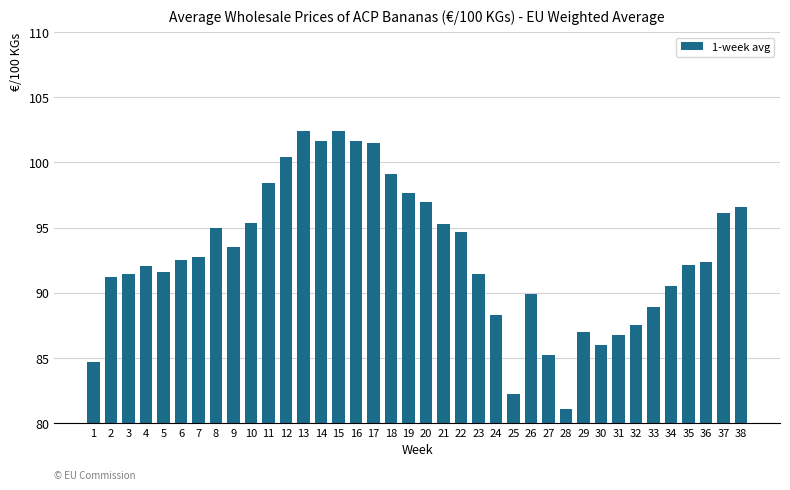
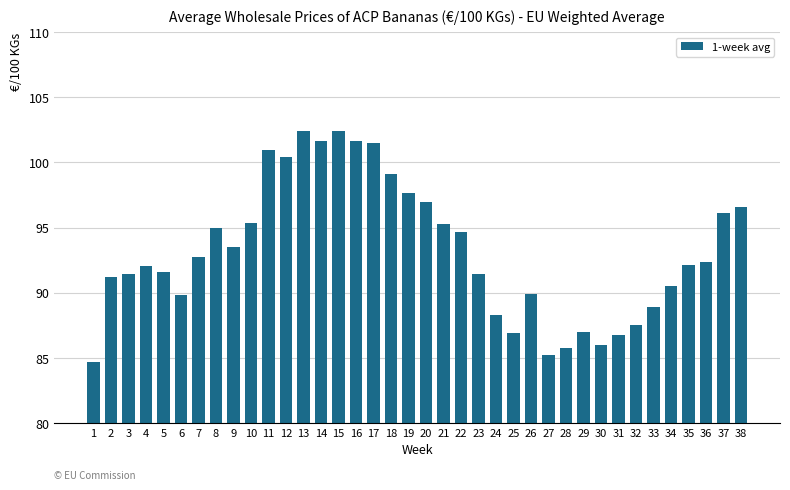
  {
    "1": 84.7,
    "2": 91.2,
    "3": 91.4,
    "4": 92.0,
    "5": 91.6,
-   "6": 92.5,
+   "6": 89.8,
    "7": 92.7,
    "8": 95.0,
    "9": 93.5,
    "10": 95.3,
-   "11": 98.4,
+   "11": 100.9,
    "12": 100.4,
    "13": 102.4,
    "14": 101.7,
    "15": 102.4,
    "16": 101.7,
    "17": 101.5,
    "18": 99.2,
    "19": 97.7,
    "20": 97.0,
    "21": 95.3,
    "22": 94.7,
    "23": 91.5,
    "24": 88.3,
-   "25": 82.2,
+   "25": 86.9,
    "26": 89.9,
    "27": 85.2,
-   "28": 81.1,
+   "28": 85.8,
    "29": 87.0,
    "30": 86.0,
    "31": 86.7,
    "32": 87.5,
    "33": 88.9,
    "34": 90.5,
    "35": 92.2,
    "36": 92.4,
    "37": 96.1,
    "38": 96.6
  }
